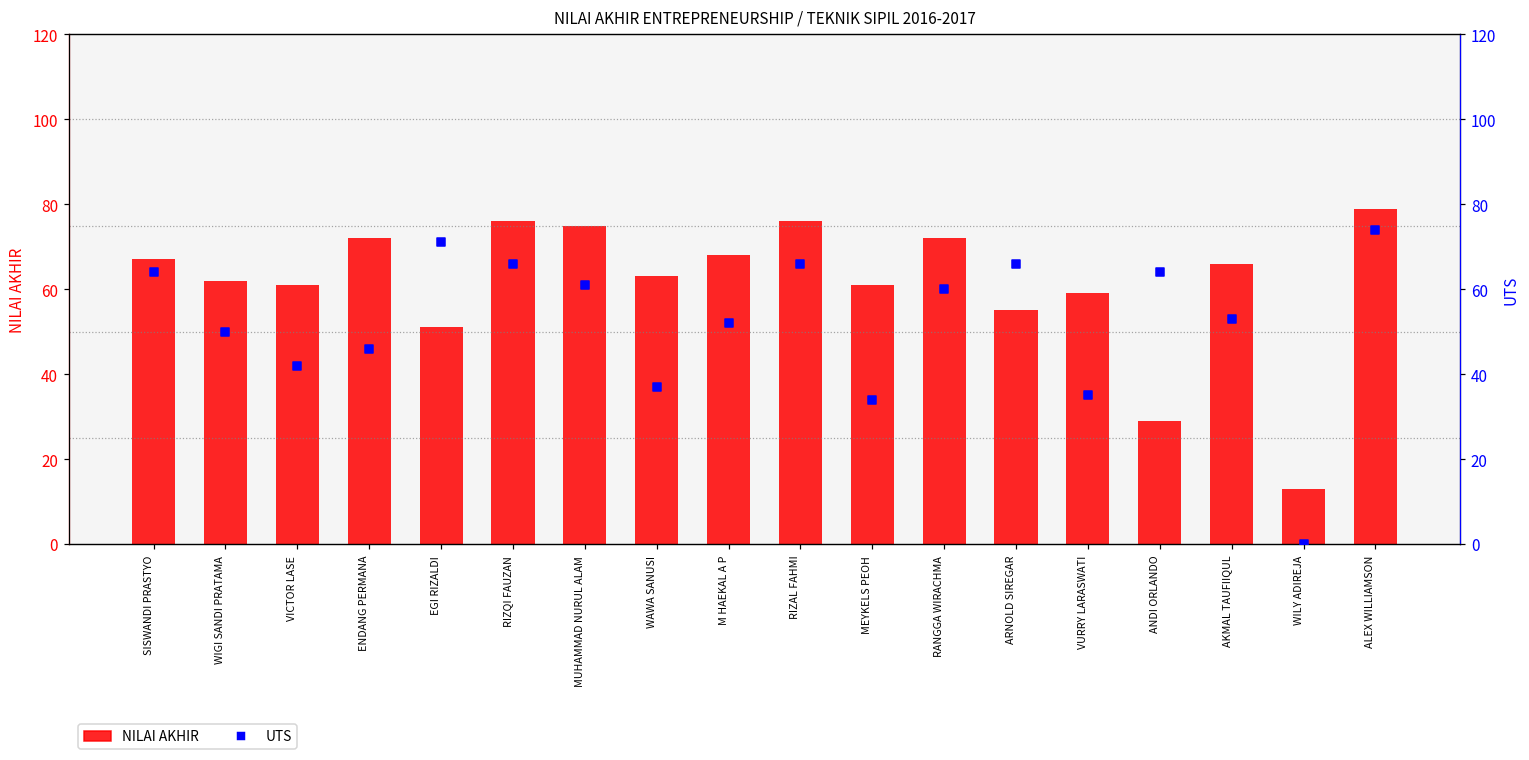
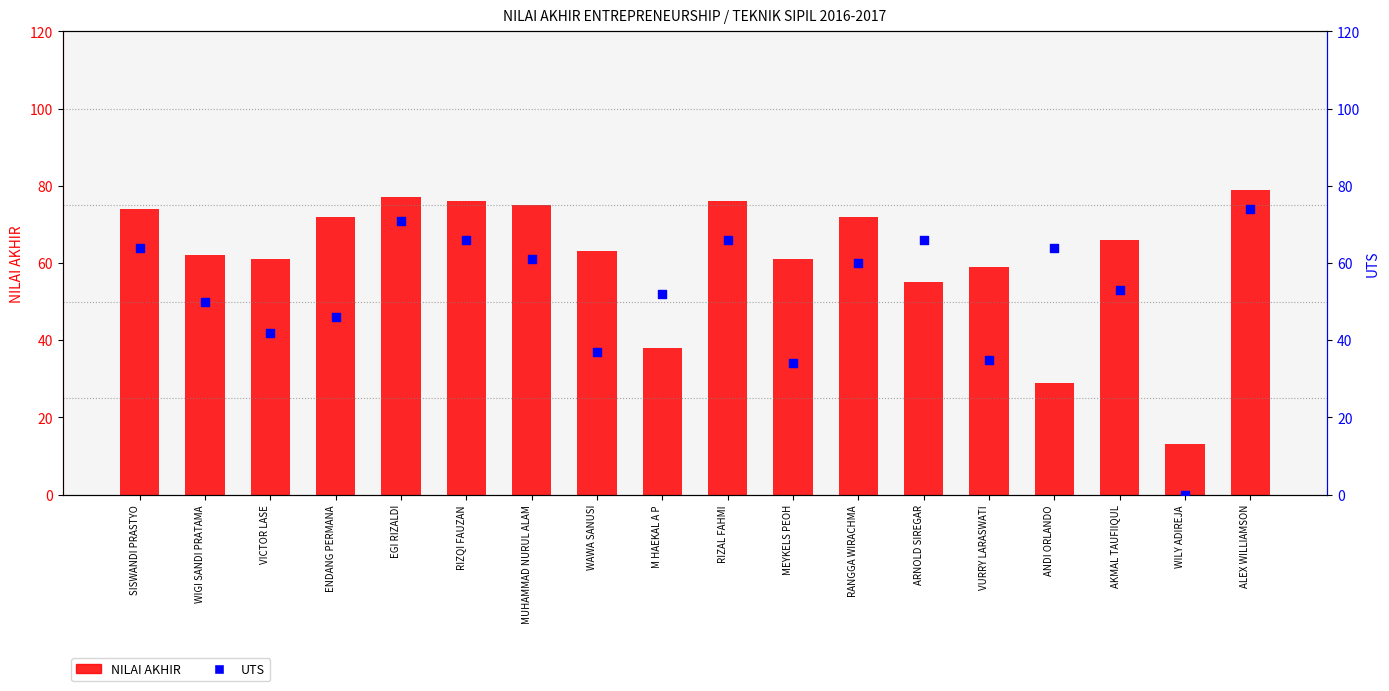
  {
    "NILAI AKHIR": {
-     "SISWANDI PRASTYO": 67,
+     "SISWANDI PRASTYO": 74,
      "WIGI SANDI PRATAMA": 62,
      "VICTOR LASE": 61,
      "ENDANG PERMANA": 72,
-     "EGI RIZALDI": 51,
+     "EGI RIZALDI": 77,
      "RIZQI FAUZAN": 76,
      "MUHAMMAD NURUL ALAM": 75,
      "WAWA SANUSI": 63,
-     "M HAEKAL A P": 68,
+     "M HAEKAL A P": 38,
      "RIZAL FAHMI": 76,
      "MEYKELS PEOH": 61,
      "RANGGA WIRACHMA": 72,
      "ARNOLD SIREGAR": 55,
      "VURRY LARASWATI": 59,
      "ANDI ORLANDO": 29,
      "AKMAL TAUFIIQUL": 66,
      "WILY ADIREJA": 13,
      "ALEX WILLIAMSON": 79
    }
  }
